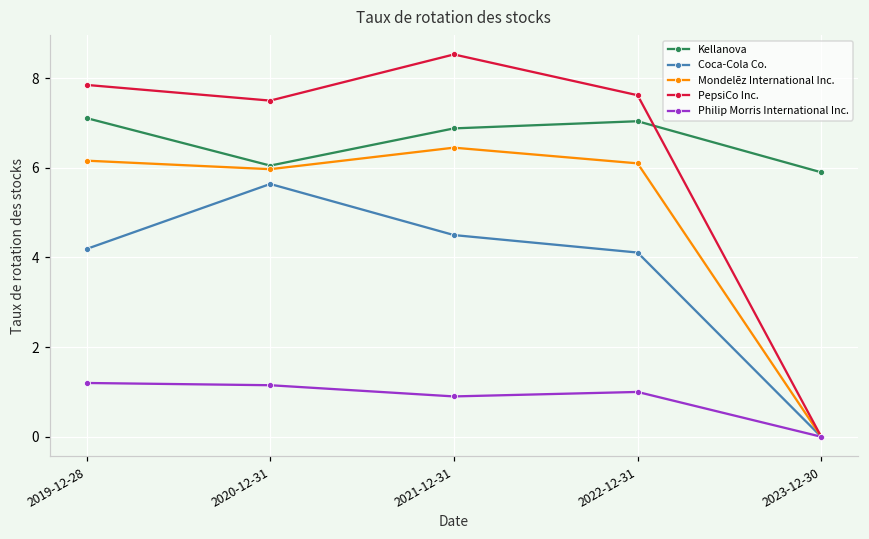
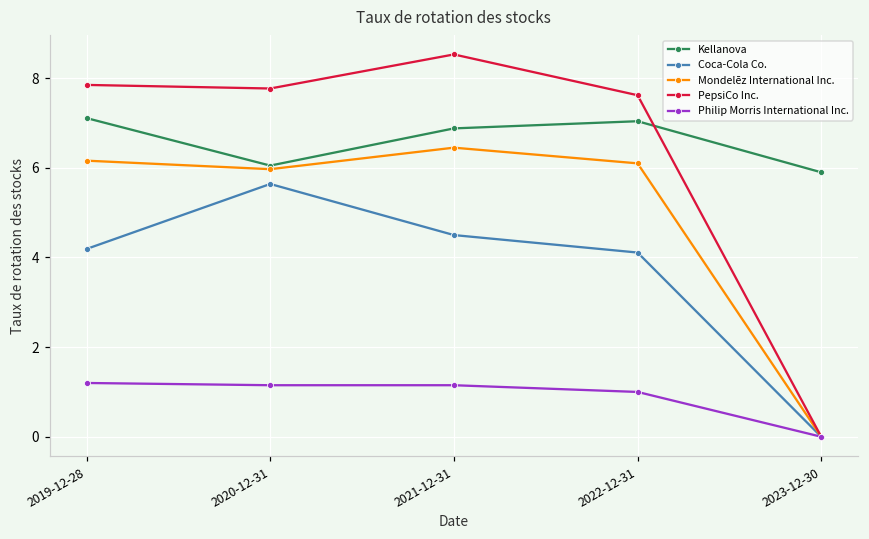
  {
    "Kellanova": {
      "2019-12-28": 7.1,
      "2020-12-31": 6.1,
      "2021-12-31": 6.9,
      "2022-12-31": 7.0,
      "2023-12-30": 5.9
    },
    "Coca-Cola Co.": {
      "2019-12-28": 4.2,
      "2020-12-31": 5.6,
      "2021-12-31": 4.5,
      "2022-12-31": 4.1
    },
    "Mondelēz International Inc.": {
      "2019-12-28": 6.2,
      "2020-12-31": 6.0,
      "2021-12-31": 6.5,
      "2022-12-31": 6.1
    },
    "PepsiCo Inc.": {
      "2019-12-28": 7.9,
-     "2020-12-31": 7.5,
+     "2020-12-31": 7.8,
      "2021-12-31": 8.5,
      "2022-12-31": 7.6
    },
    "Philip Morris International Inc.": {
      "2019-12-28": 1.2,
      "2020-12-31": 1.2,
-     "2021-12-31": 0.9,
+     "2021-12-31": 1.2,
      "2022-12-31": 1.0
    }
  }
